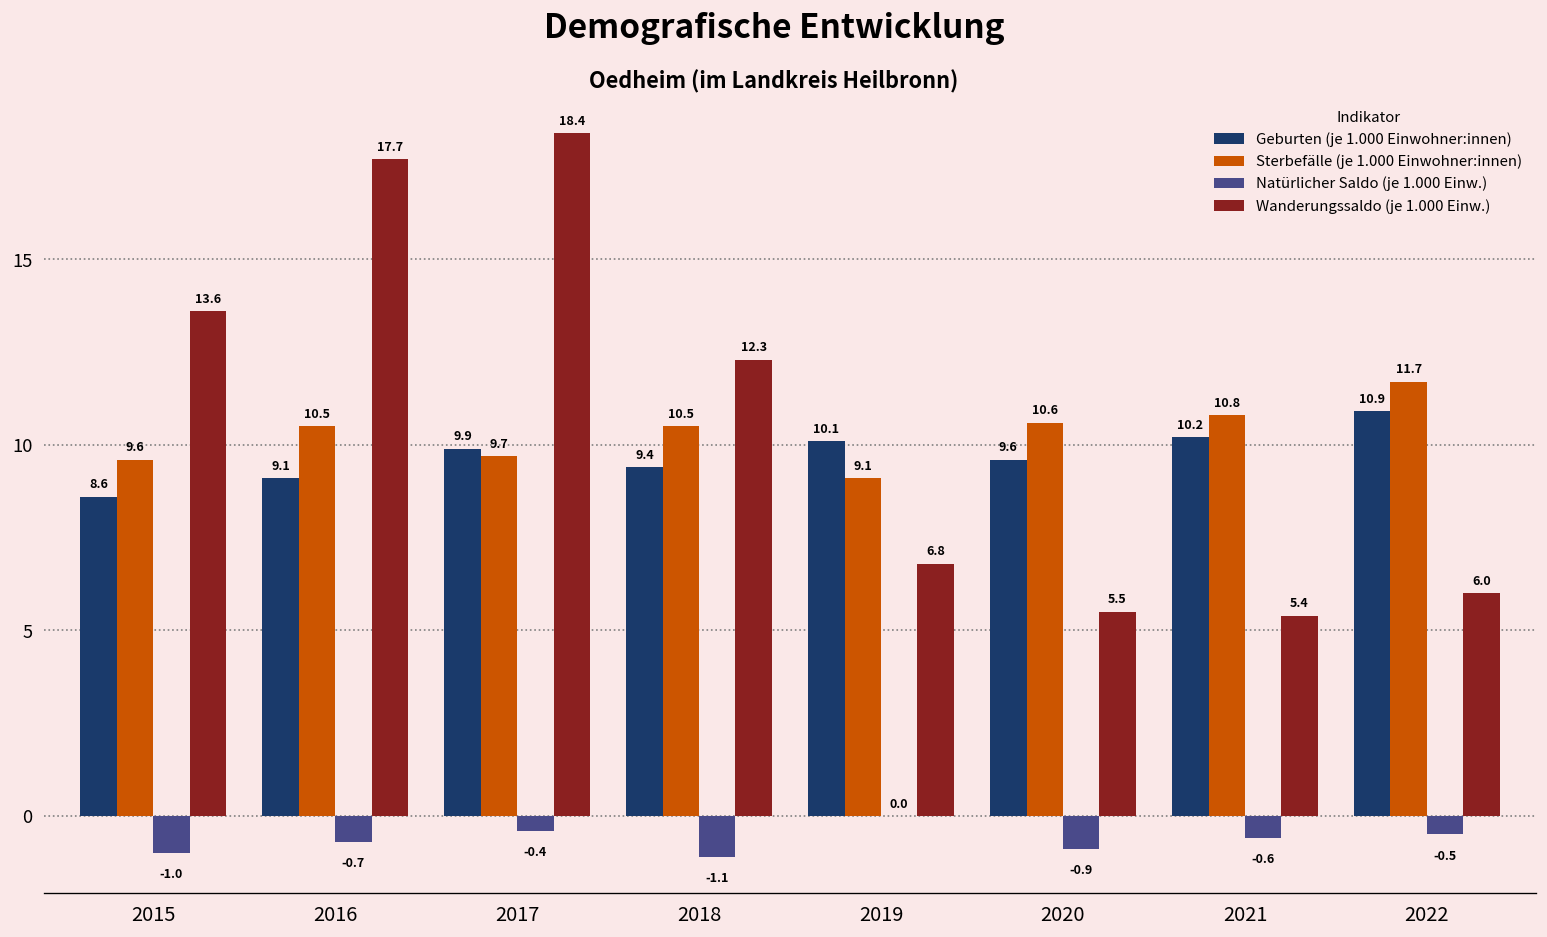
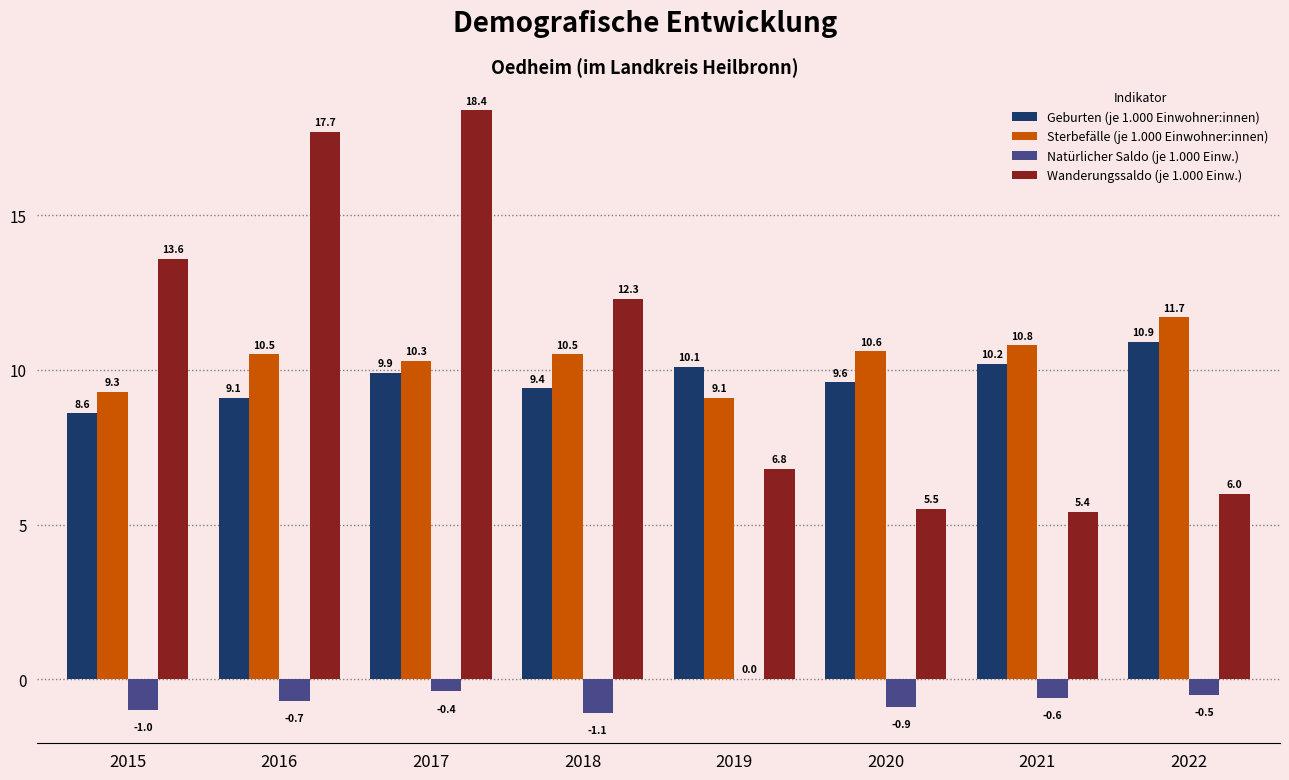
  {
    "Sterbefälle (je 1.000 Einwohner:innen)": {
-     "2015": 9.6,
+     "2015": 9.3,
      "2016": 10.5,
-     "2017": 9.7,
+     "2017": 10.3,
      "2018": 10.5,
      "2019": 9.1,
      "2020": 10.6,
      "2021": 10.8,
      "2022": 11.7
    },
    "Wanderungssaldo (je 1.000 Einw.)": {
      "2015": 13.6,
      "2016": 17.7,
      "2017": 18.4,
      "2018": 12.3,
      "2019": 6.8,
      "2020": 5.5,
      "2021": 5.4,
      "2022": 6.0
    }
  }
